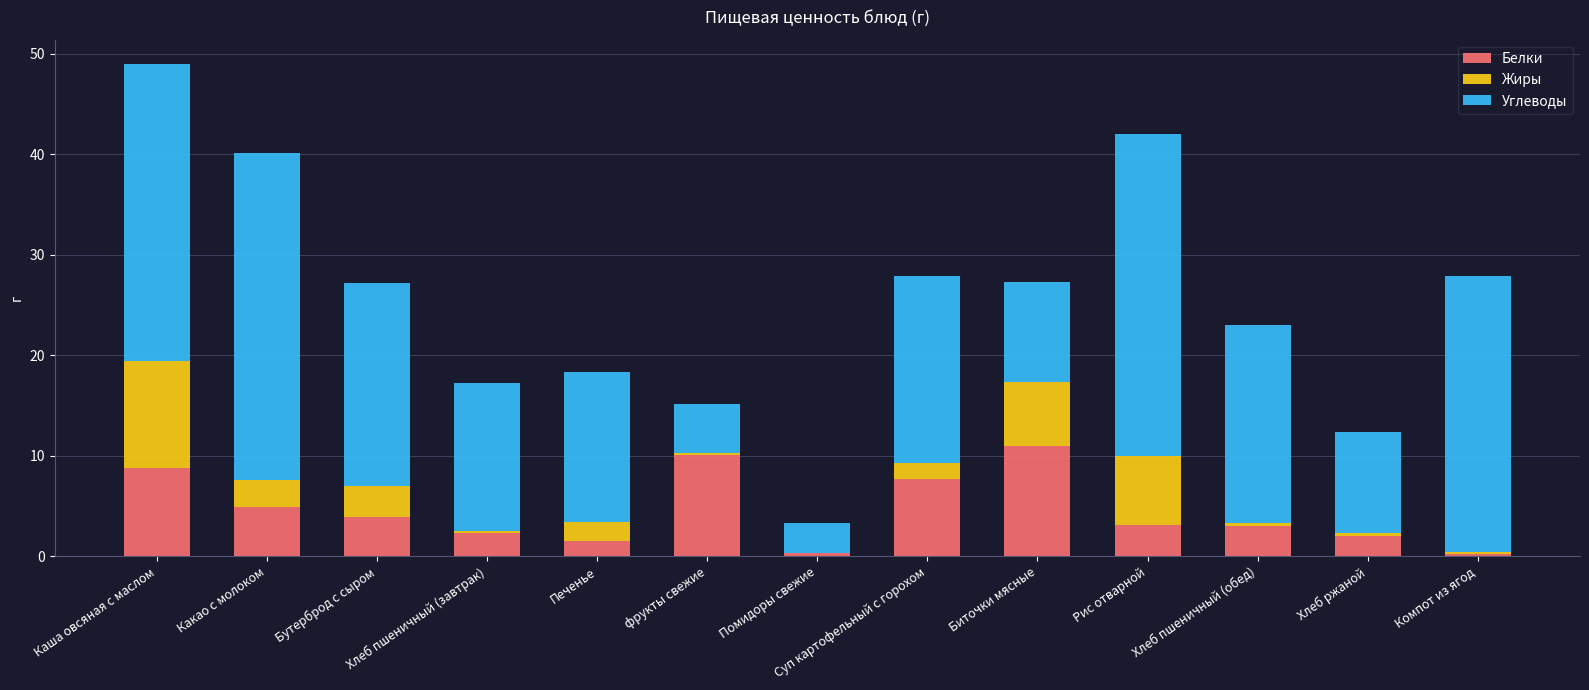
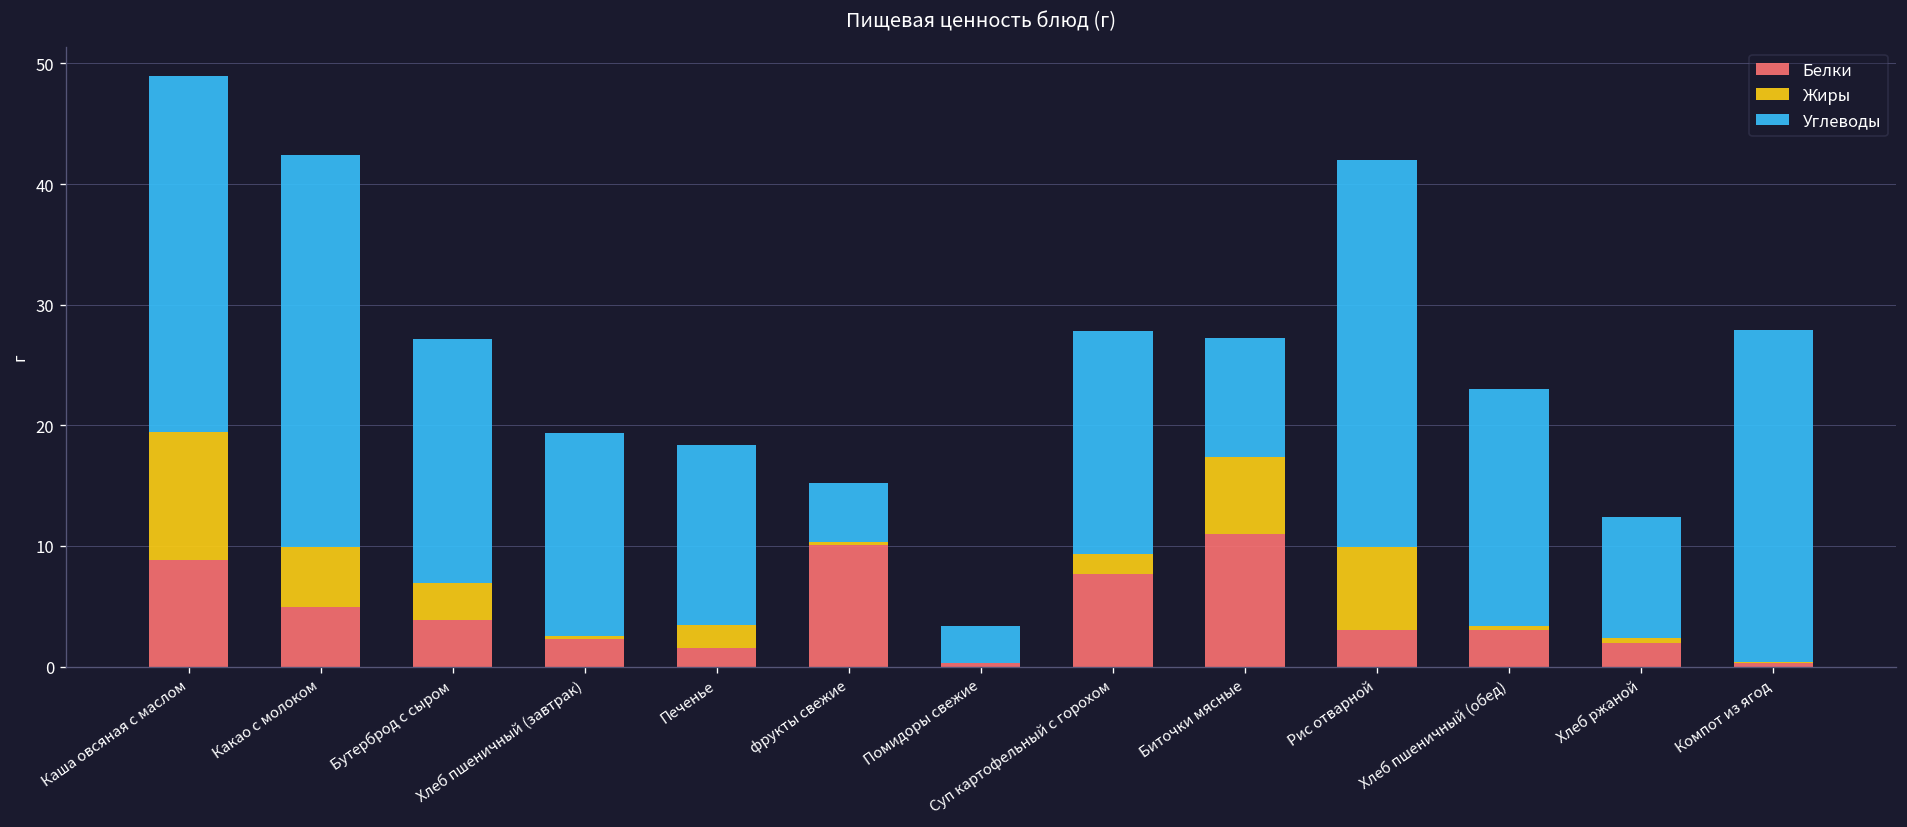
  {
    "Белки": {
      "Каша овсяная с маслом": 8.8,
      "Какао с молоком": 4.9,
      "Бутерброд с сыром": 3.9,
      "Хлеб пшеничный (завтрак)": 2.3,
      "Печенье": 1.5,
      "фрукты свежие": 10.1,
      "Помидоры свежие": 0.3,
      "Суп картофельный с горохом": 7.7,
      "Биточки мясные": 11.0,
      "Рис отварной": 3.1,
      "Хлеб пшеничный (обед)": 3.0,
      "Хлеб ржаной": 2.0,
      "Компот из ягод": 0.3
    },
    "Жиры": {
      "Каша овсяная с маслом": 10.7,
-     "Какао с молоком": 2.7,
+     "Какао с молоком": 5.0,
      "Бутерброд с сыром": 3.1,
      "Печенье": 2.0,
      "Суп картофельный с горохом": 1.7,
      "Биточки мясные": 6.4,
      "Рис отварной": 6.9,
      "Хлеб пшеничный (обед)": 0.3,
      "Хлеб ржаной": 0.4
    },
    "Углеводы": {
      "Каша овсяная с маслом": 29.5,
      "Какао с молоком": 32.5,
      "Бутерброд с сыром": 20.2,
-     "Хлеб пшеничный (завтрак)": 14.8,
+     "Хлеб пшеничный (завтрак)": 16.8,
      "Печенье": 14.9,
      "фрукты свежие": 4.9,
      "Помидоры свежие": 3.0,
      "Суп картофельный с горохом": 18.5,
      "Биточки мясные": 9.9,
      "Рис отварной": 32.0,
      "Хлеб пшеничный (обед)": 19.7,
      "Хлеб ржаной": 10.0,
      "Компот из ягод": 27.5
    }
  }
